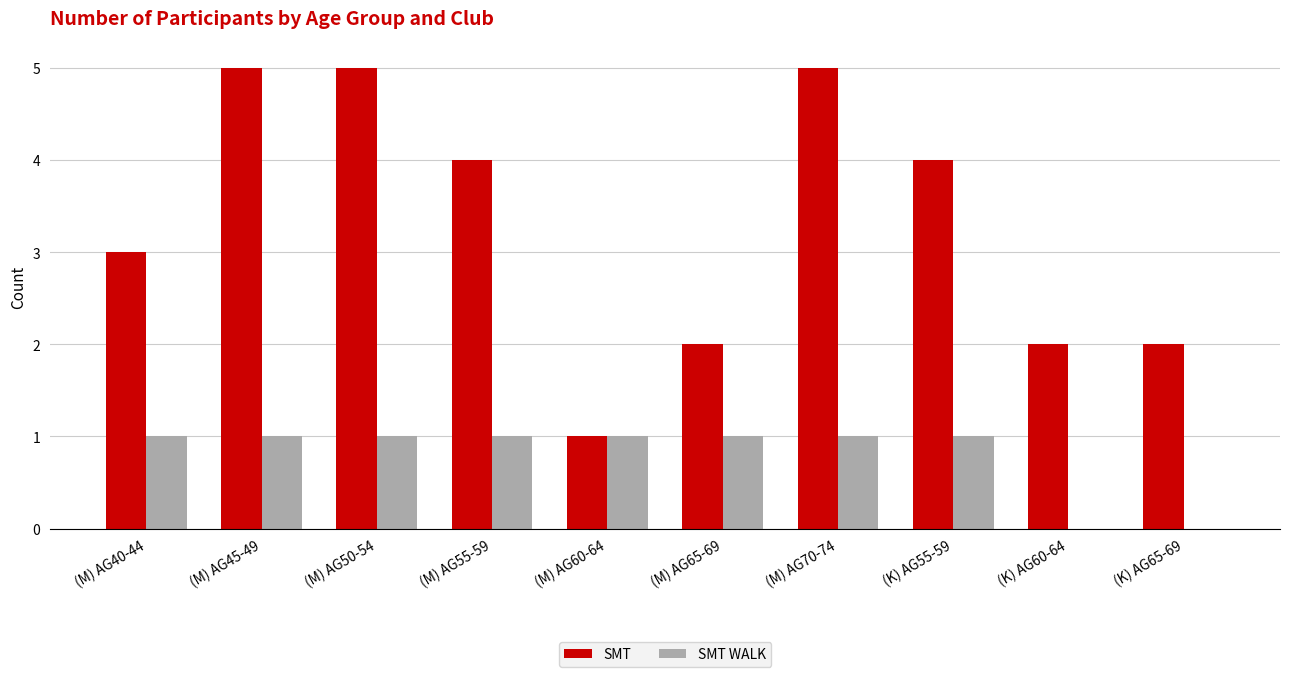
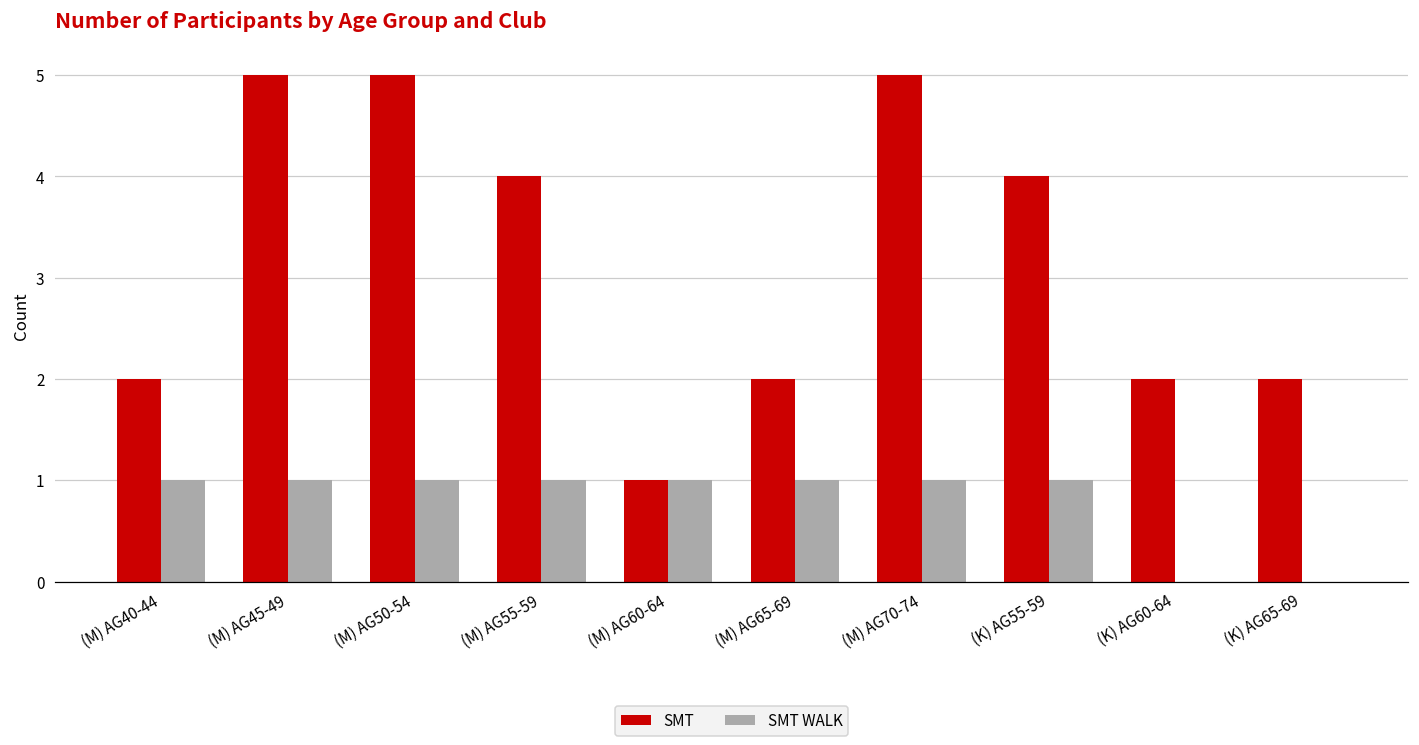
  {
    "SMT": {
-     "(M) AG40-44": 3,
+     "(M) AG40-44": 2,
      "(M) AG45-49": 5,
      "(M) AG50-54": 5,
      "(M) AG55-59": 4,
      "(M) AG60-64": 1,
      "(M) AG65-69": 2,
      "(M) AG70-74": 5,
      "(K) AG55-59": 4,
      "(K) AG60-64": 2,
      "(K) AG65-69": 2
    },
    "SMT WALK": {
      "(M) AG40-44": 1,
      "(M) AG45-49": 1,
      "(M) AG50-54": 1,
      "(M) AG55-59": 1,
      "(M) AG60-64": 1,
      "(M) AG65-69": 1,
      "(M) AG70-74": 1,
      "(K) AG55-59": 1,
      "(K) AG60-64": 0,
      "(K) AG65-69": 0
    }
  }
